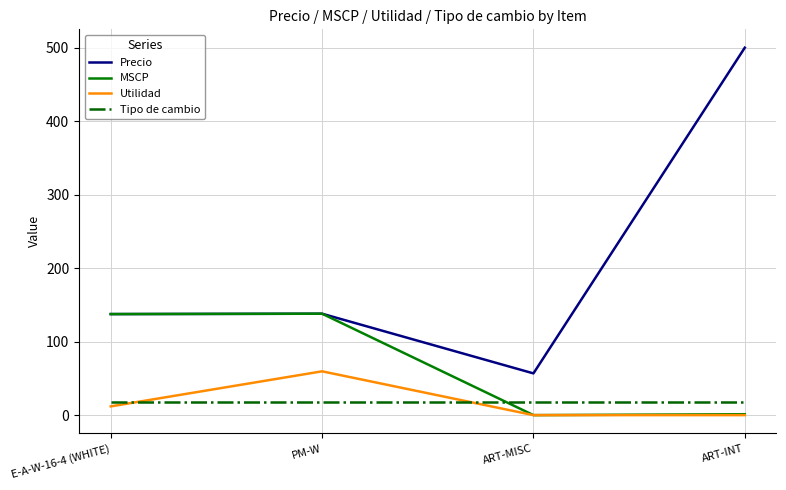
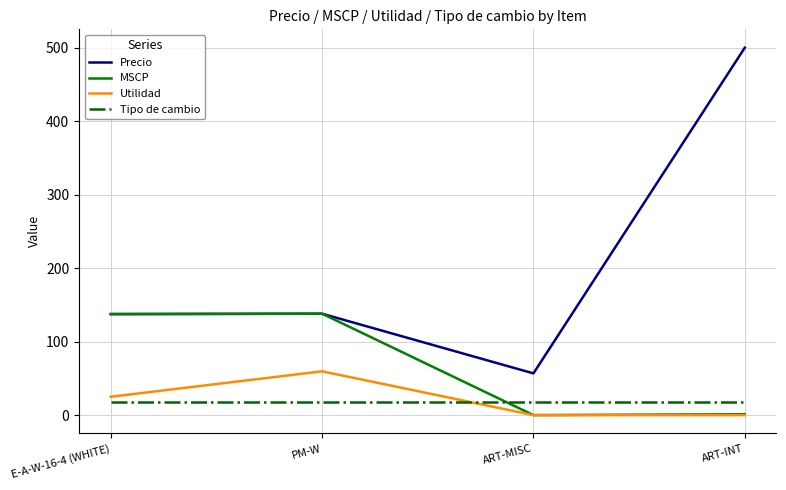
  {
    "Precio": {
      "ART-MISC": 60,
      "ART-INT": 500
    },
    "Utilidad": {
-     "E-A-W-16-4 (WHITE)": 10,
+     "E-A-W-16-4 (WHITE)": 30,
      "PM-W": 60
    }
  }
